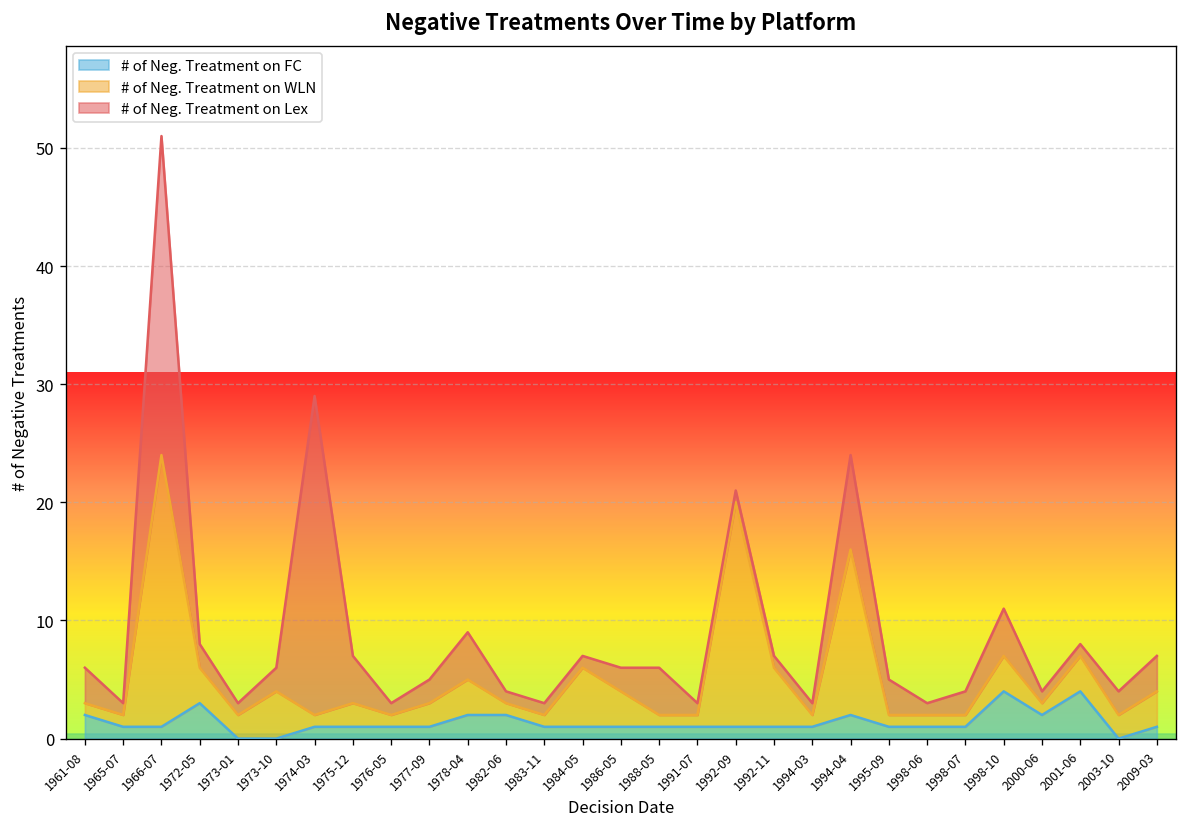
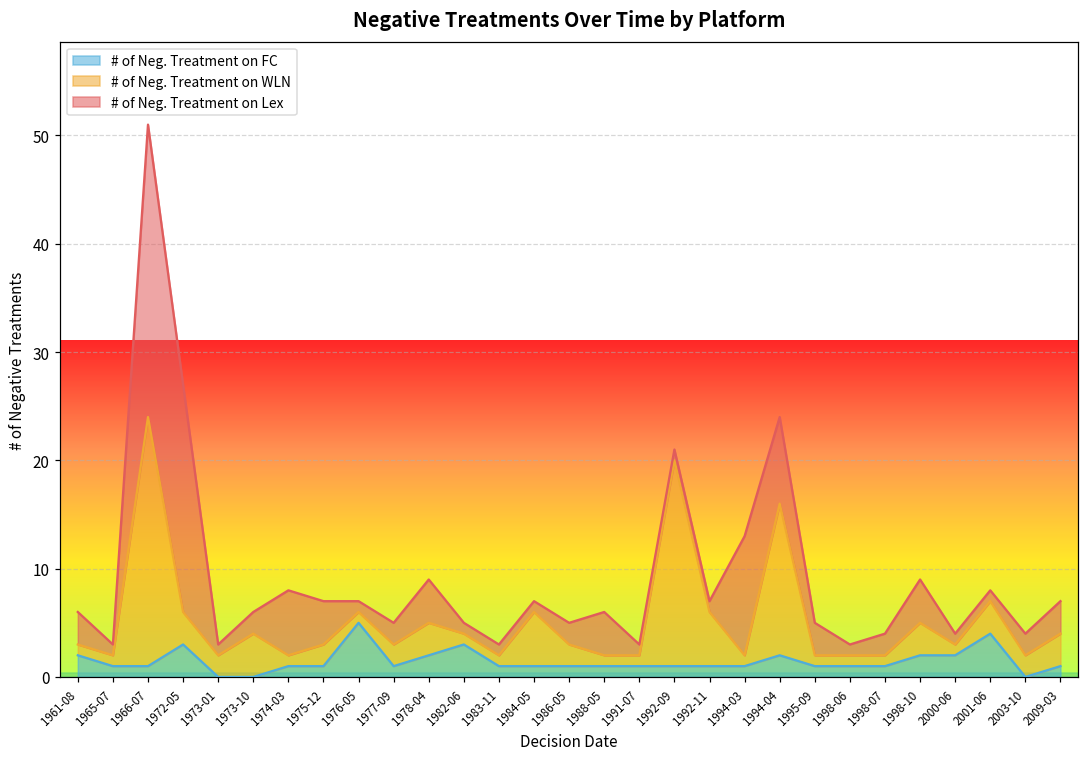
  {
    "# of Neg. Treatment on FC": {
      "1961-08": 2,
      "1965-07": 1,
      "1966-07": 1,
      "1972-05": 3,
      "1974-03": 1,
      "1975-12": 1,
-     "1976-05": 1,
+     "1976-05": 5,
      "1977-09": 1,
      "1978-04": 2,
-     "1982-06": 2,
+     "1982-06": 3,
      "1983-11": 1,
      "1984-05": 1,
      "1986-05": 1,
      "1988-05": 1,
      "1991-07": 1,
      "1992-09": 1,
      "1992-11": 1,
      "1994-03": 1,
      "1994-04": 2,
      "1995-09": 1,
      "1998-06": 1,
      "1998-07": 1,
-     "1998-10": 4,
+     "1998-10": 2,
      "2000-06": 2,
      "2001-06": 4,
      "2009-03": 1
    },
    "# of Neg. Treatment on WLN": {
      "1961-08": 1,
      "1965-07": 1,
      "1966-07": 23,
      "1972-05": 3,
      "1973-01": 2,
      "1973-10": 4,
      "1974-03": 1,
      "1975-12": 2,
      "1976-05": 1,
      "1977-09": 2,
      "1978-04": 3,
      "1982-06": 1,
      "1983-11": 1,
      "1984-05": 5,
-     "1986-05": 3,
+     "1986-05": 2,
      "1988-05": 1,
      "1991-07": 1,
      "1992-09": 19,
      "1992-11": 5,
      "1994-03": 1,
      "1994-04": 14,
      "1995-09": 1,
      "1998-06": 1,
      "1998-07": 1,
      "1998-10": 3,
      "2000-06": 1,
      "2001-06": 3,
      "2003-10": 2,
      "2009-03": 3
    },
    "# of Neg. Treatment on Lex": {
      "1961-08": 3,
      "1965-07": 1,
      "1966-07": 27,
-     "1972-05": 2,
+     "1972-05": 21,
      "1973-01": 1,
      "1973-10": 2,
-     "1974-03": 27,
+     "1974-03": 6,
      "1975-12": 4,
      "1976-05": 1,
      "1977-09": 2,
      "1978-04": 4,
      "1982-06": 1,
      "1983-11": 1,
      "1984-05": 1,
      "1986-05": 2,
      "1988-05": 4,
      "1991-07": 1,
      "1992-09": 1,
      "1992-11": 1,
-     "1994-03": 1,
+     "1994-03": 11,
      "1994-04": 8,
      "1995-09": 3,
      "1998-06": 1,
      "1998-07": 2,
      "1998-10": 4,
      "2000-06": 1,
      "2001-06": 1,
      "2003-10": 2,
      "2009-03": 3
    }
  }
